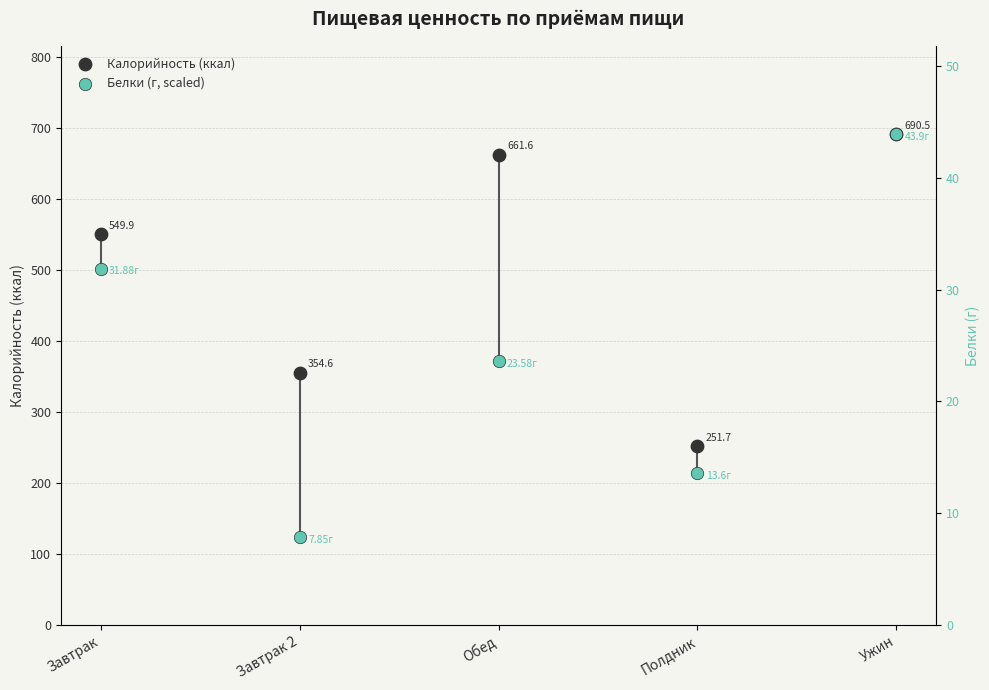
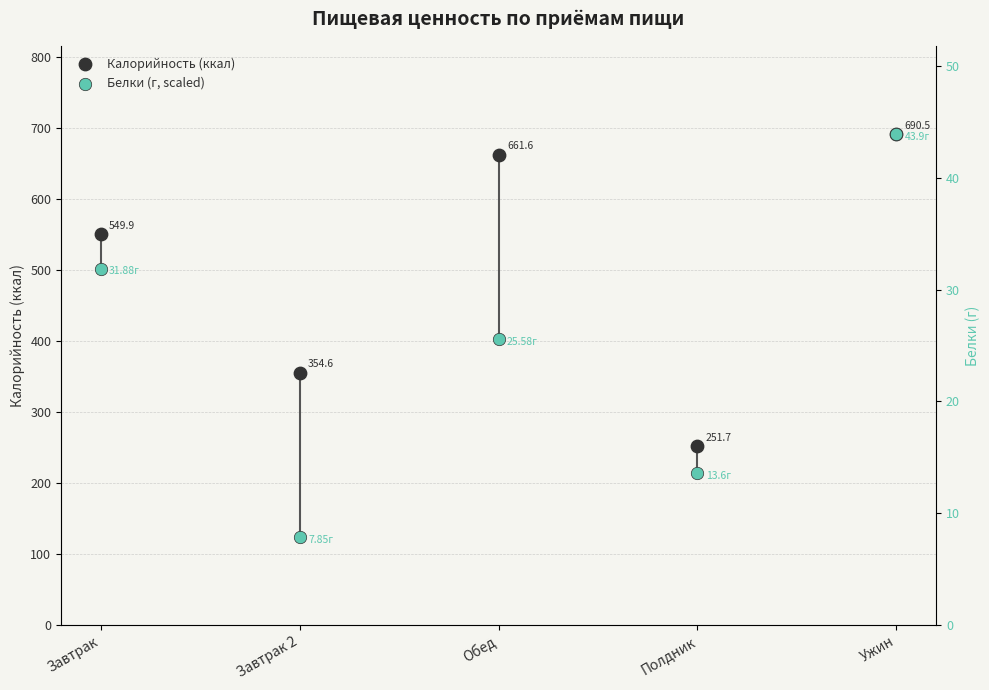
  {
    "Белки (г, scaled)": {
-     "Обед": "23.58г"
+     "Обед": "25.58г"
    }
  }
